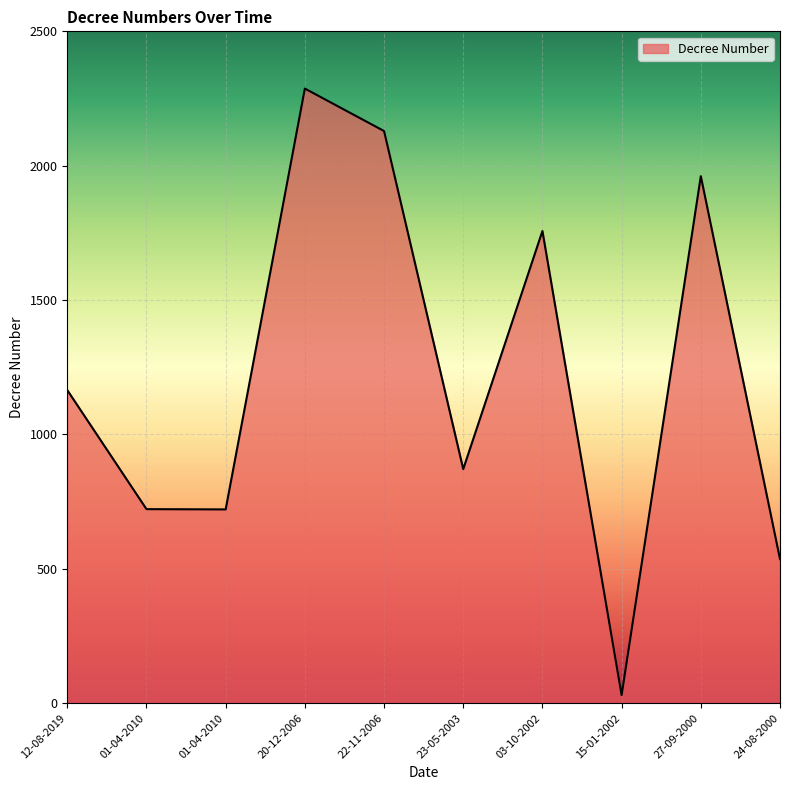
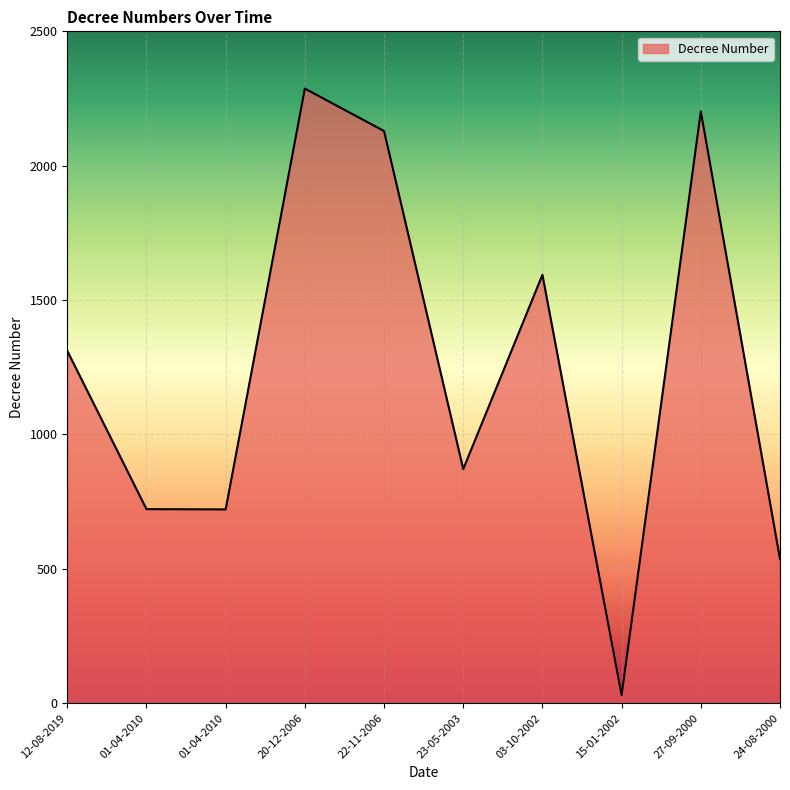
  {
-   "12-08-2019": 1170,
+   "12-08-2019": 1310,
    "20-12-2006": 2290,
    "22-11-2006": 2130,
    "23-05-2003": 870,
-   "03-10-2002": 1760,
+   "03-10-2002": 1590,
    "15-01-2002": 30,
-   "27-09-2000": 1960,
+   "27-09-2000": 2200,
    "24-08-2000": 540
  }
